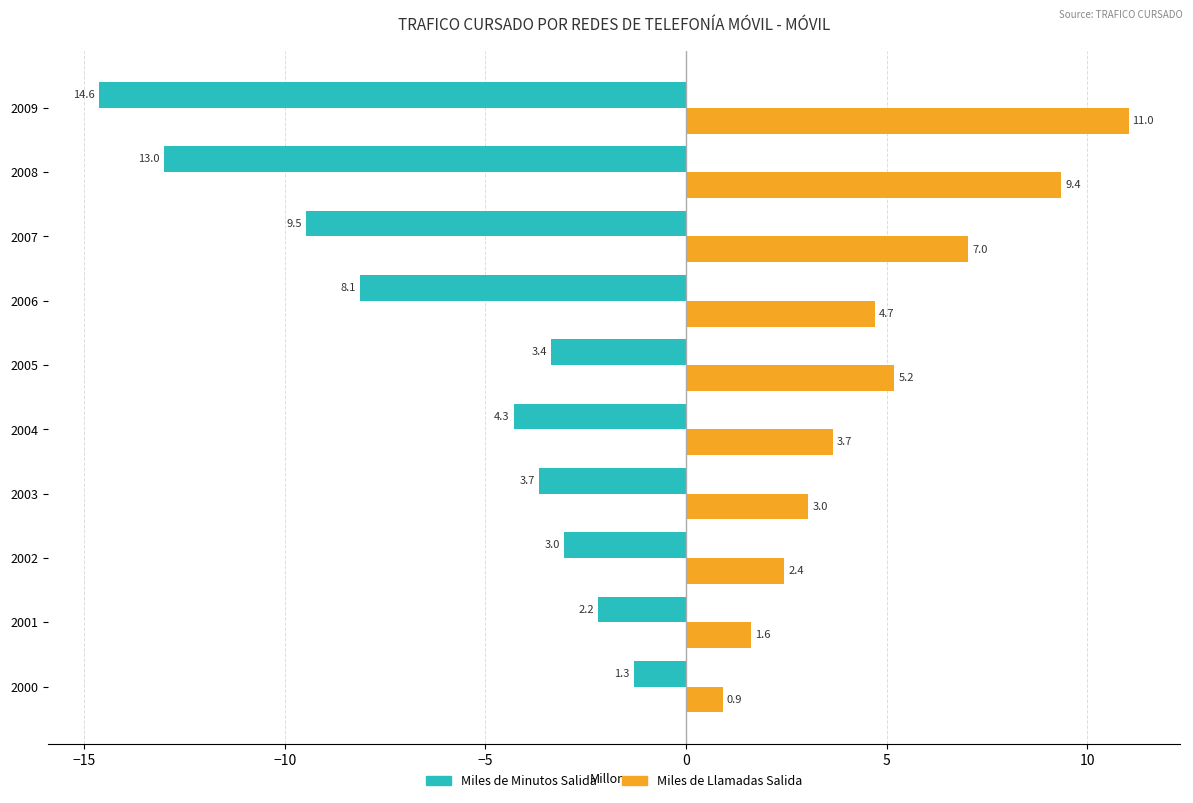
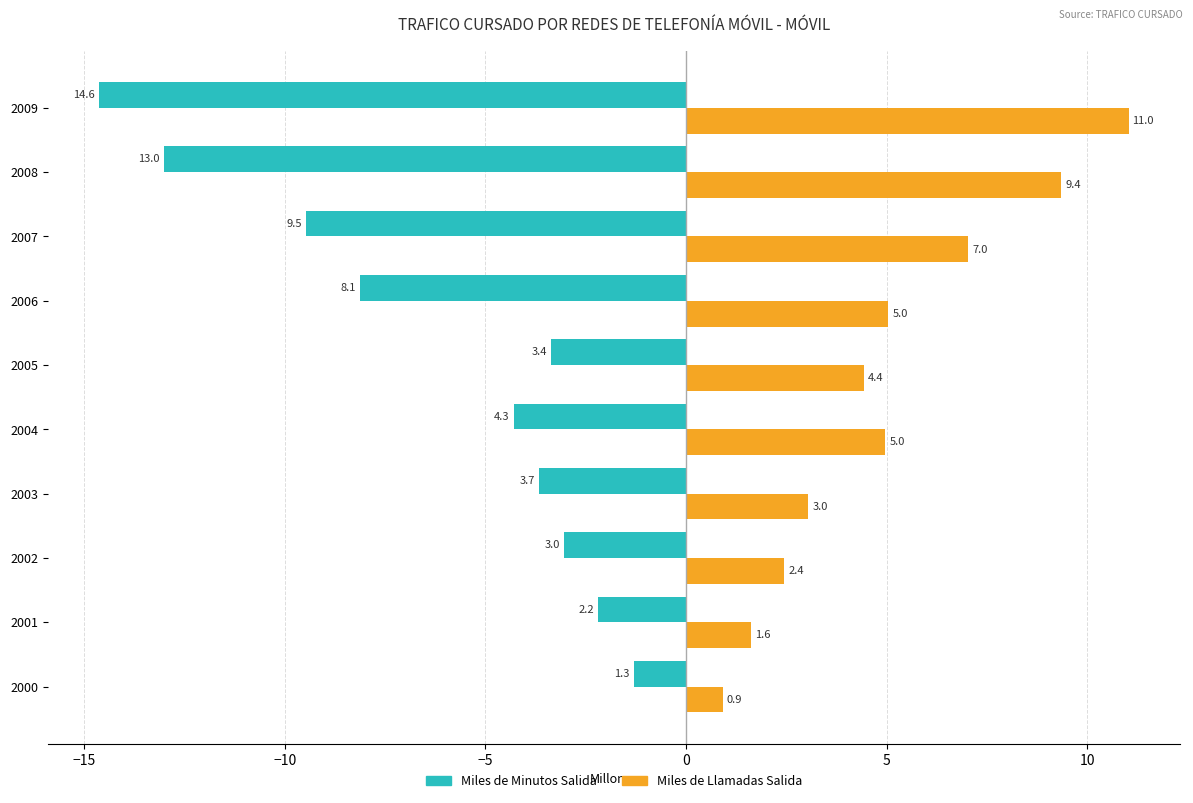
  {
    "Miles de Llamadas Salida": {
      "2009": 11.0,
      "2008": 9.4,
      "2007": 7.0,
-     "2006": 4.7,
-     "2005": 5.2,
-     "2004": 3.7,
+     "2006": 5.0,
+     "2005": 4.4,
+     "2004": 5.0,
      "2003": 3.0,
      "2002": 2.4,
      "2001": 1.6,
      "2000": 0.9
    }
  }
